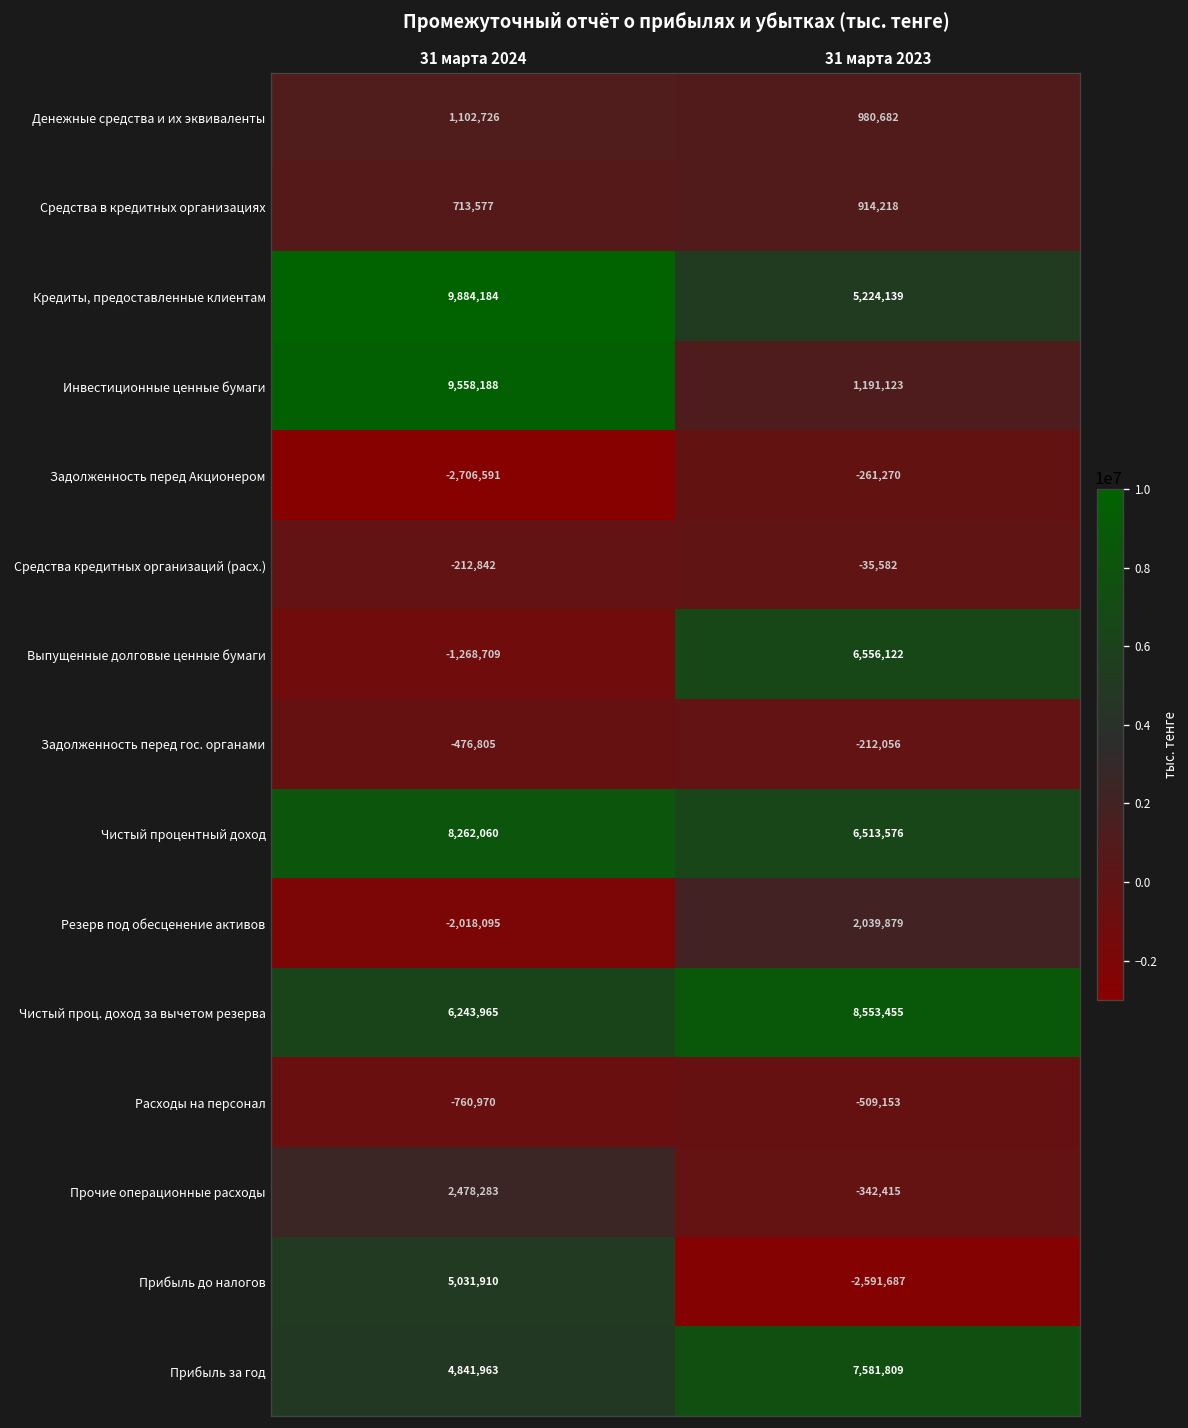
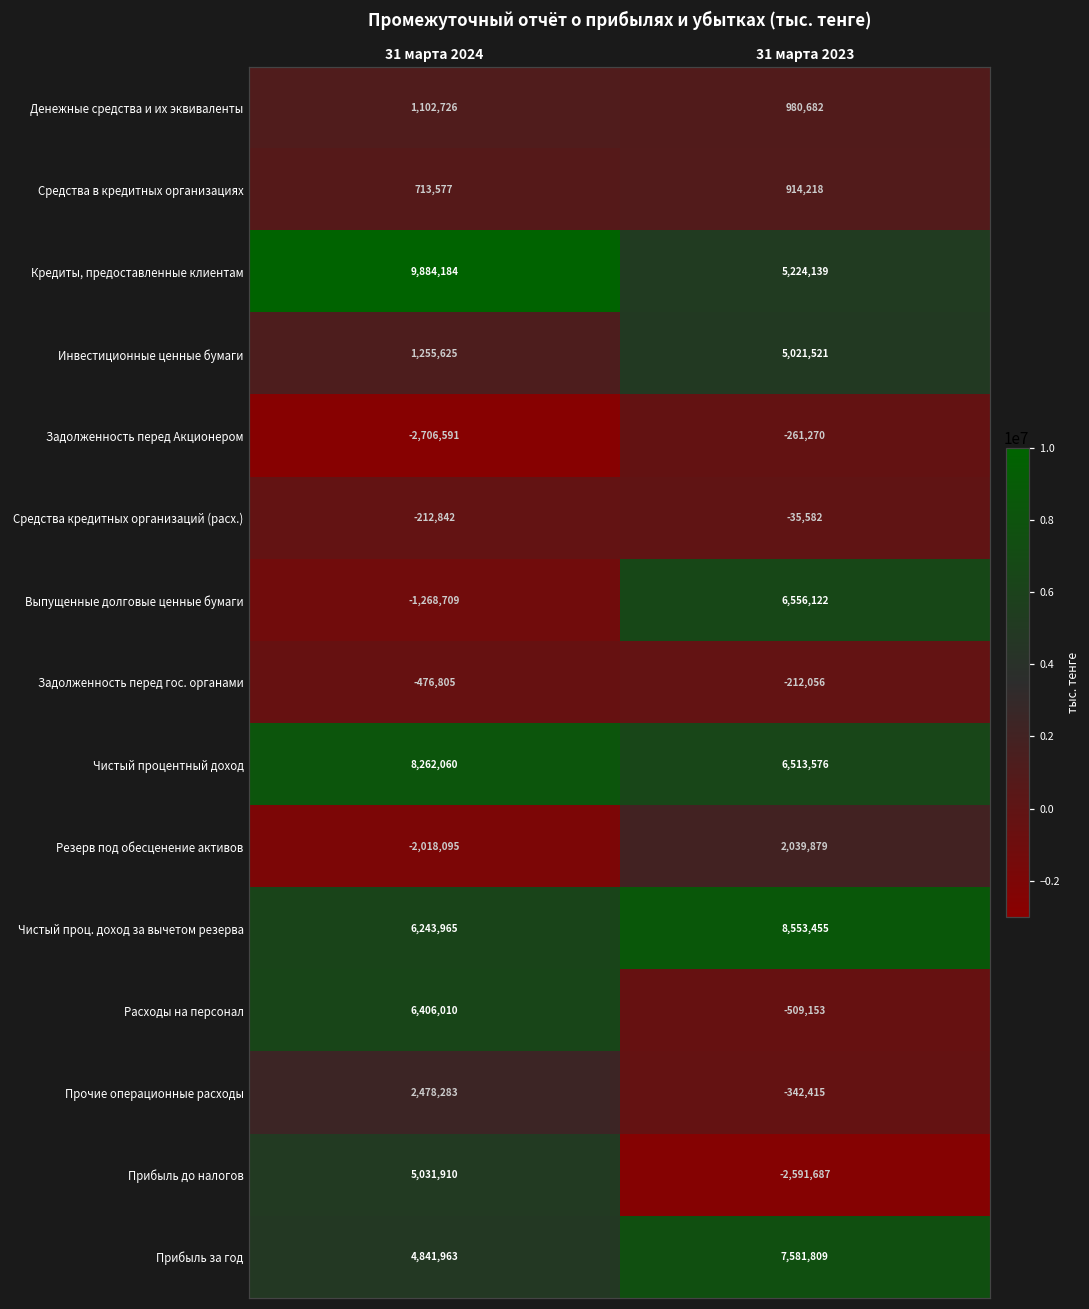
  {
    "Денежные средства и их эквиваленты": {
      "31 марта 2024": "1,102,726",
      "31 марта 2023": "980,682"
    },
    "Средства в кредитных организациях": {
      "31 марта 2024": "713,577",
      "31 марта 2023": "914,218"
    },
    "Кредиты, предоставленные клиентам": {
      "31 марта 2024": "9,884,184",
      "31 марта 2023": "5,224,139"
    },
    "Инвестиционные ценные бумаги": {
-     "31 марта 2024": "9,558,188",
-     "31 марта 2023": "1,191,123"
+     "31 марта 2024": "1,255,625",
+     "31 марта 2023": "5,021,521"
    },
    "Задолженность перед Акционером": {
      "31 марта 2024": "-2,706,591",
      "31 марта 2023": "-261,270"
    },
    "Средства кредитных организаций (расх.)": {
      "31 марта 2024": "-212,842",
      "31 марта 2023": "-35,582"
    },
    "Выпущенные долговые ценные бумаги": {
      "31 марта 2024": "-1,268,709",
      "31 марта 2023": "6,556,122"
    },
    "Задолженность перед гос. органами": {
      "31 марта 2024": "-476,805",
      "31 марта 2023": "-212,056"
    },
    "Чистый процентный доход": {
      "31 марта 2024": "8,262,060",
      "31 марта 2023": "6,513,576"
    },
    "Резерв под обесценение активов": {
      "31 марта 2024": "-2,018,095",
      "31 марта 2023": "2,039,879"
    },
    "Чистый проц. доход за вычетом резерва": {
      "31 марта 2024": "6,243,965",
      "31 марта 2023": "8,553,455"
    },
    "Расходы на персонал": {
-     "31 марта 2024": "-760,970",
+     "31 марта 2024": "6,406,010",
      "31 марта 2023": "-509,153"
    },
    "Прочие операционные расходы": {
      "31 марта 2024": "2,478,283",
      "31 марта 2023": "-342,415"
    },
    "Прибыль до налогов": {
      "31 марта 2024": "5,031,910",
      "31 марта 2023": "-2,591,687"
    },
    "Прибыль за год": {
      "31 марта 2024": "4,841,963",
      "31 марта 2023": "7,581,809"
    }
  }
